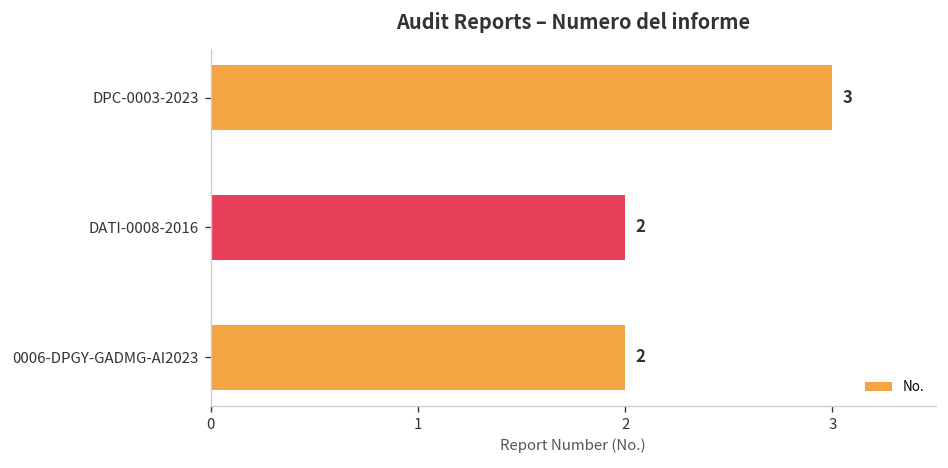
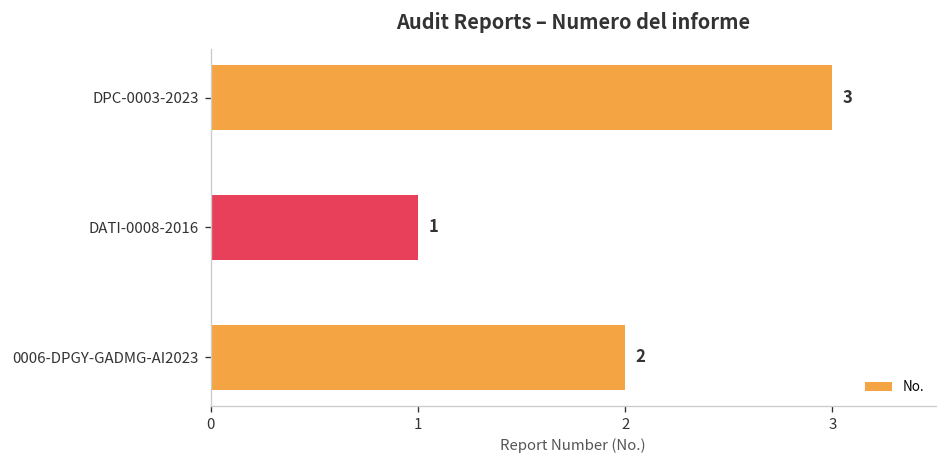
  {
    "DPC-0003-2023": 3,
-   "DATI-0008-2016": 2,
+   "DATI-0008-2016": 1,
    "0006-DPGY-GADMG-AI2023": 2
  }
